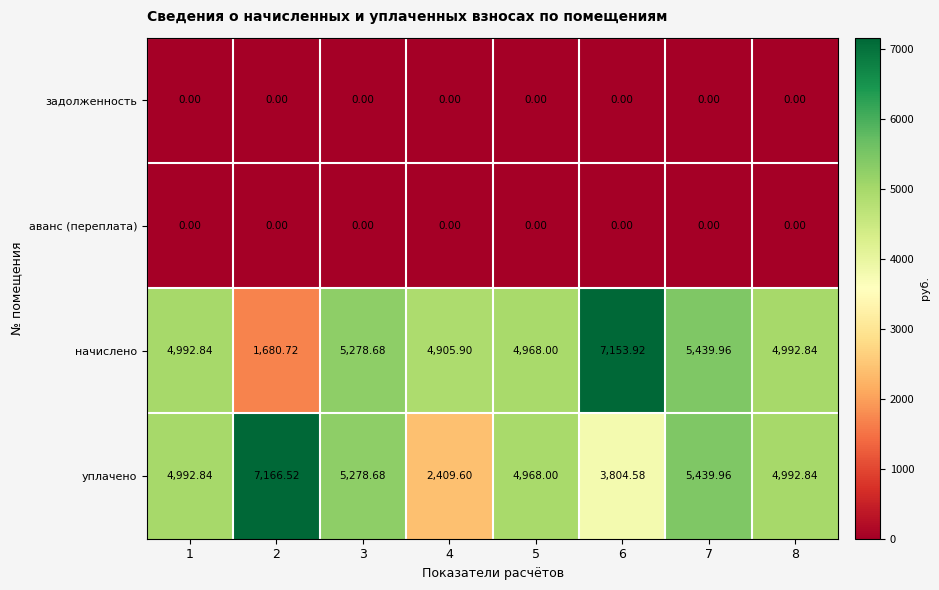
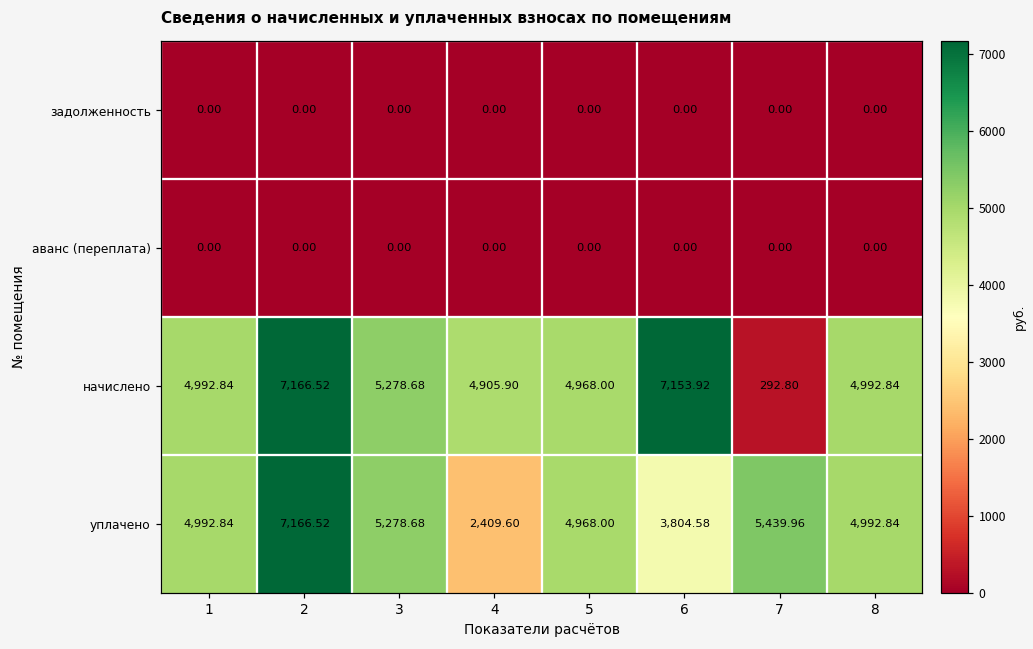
  {
    "задолженность": {
      "1": "0.00",
      "2": "0.00",
      "3": "0.00",
      "4": "0.00",
      "5": "0.00",
      "6": "0.00",
      "7": "0.00",
      "8": "0.00"
    },
    "аванс (переплата)": {
      "1": "0.00",
      "2": "0.00",
      "3": "0.00",
      "4": "0.00",
      "5": "0.00",
      "6": "0.00",
      "7": "0.00",
      "8": "0.00"
    },
    "начислено": {
      "1": "4,992.84",
-     "2": "1,680.72",
+     "2": "7,166.52",
      "3": "5,278.68",
      "4": "4,905.90",
      "5": "4,968.00",
      "6": "7,153.92",
-     "7": "5,439.96",
+     "7": "292.80",
      "8": "4,992.84"
    },
    "уплачено": {
      "1": "4,992.84",
      "2": "7,166.52",
      "3": "5,278.68",
      "4": "2,409.60",
      "5": "4,968.00",
      "6": "3,804.58",
      "7": "5,439.96",
      "8": "4,992.84"
    }
  }
